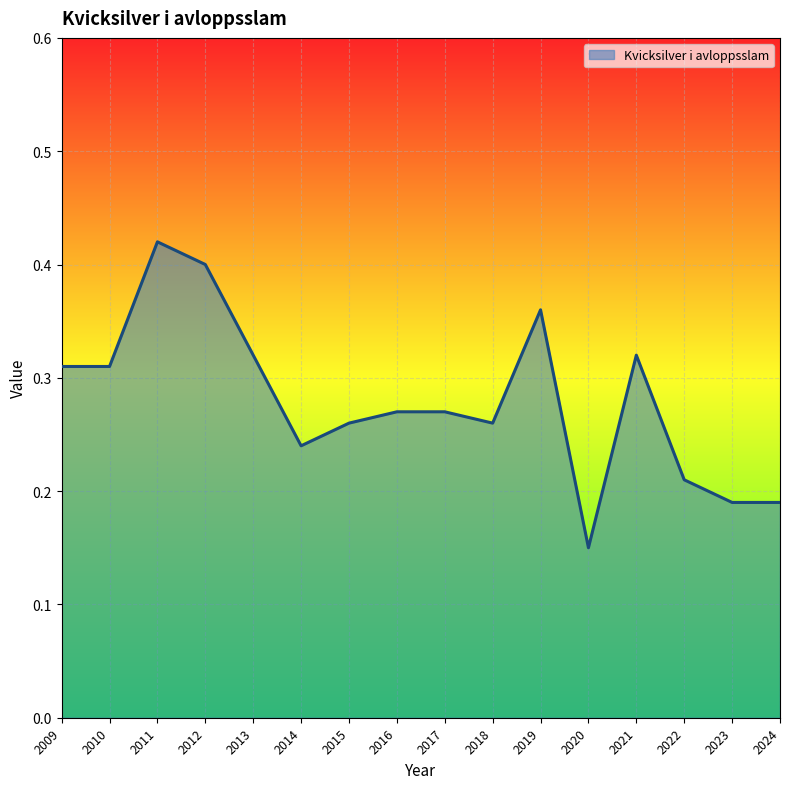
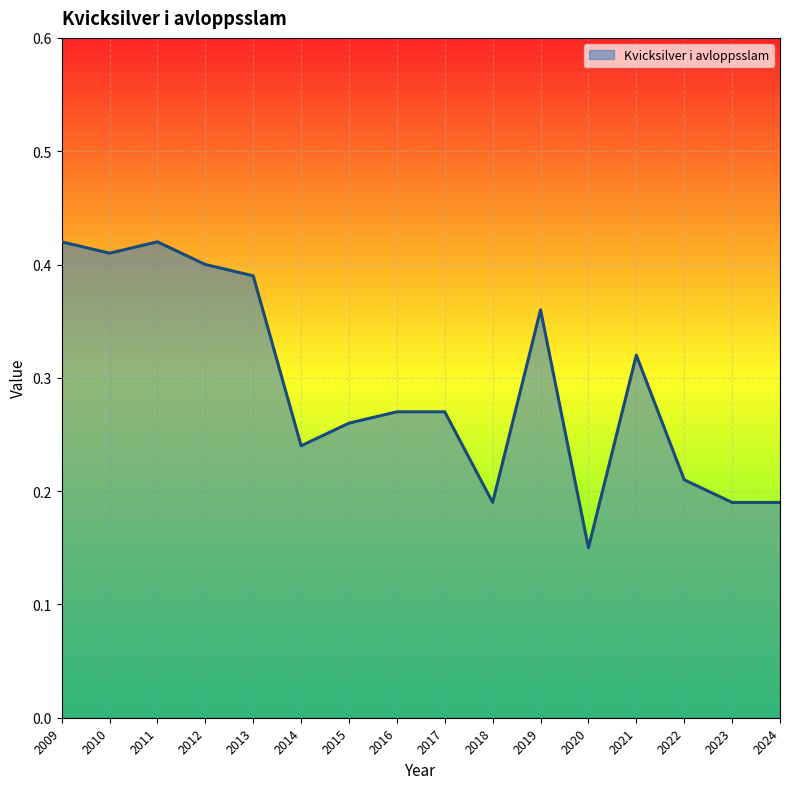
  {
-   "2009": 0.31,
-   "2010": 0.31,
+   "2009": 0.42,
+   "2010": 0.41,
    "2011": 0.42,
    "2012": 0.40,
-   "2013": 0.32,
+   "2013": 0.39,
    "2014": 0.24,
    "2015": 0.26,
    "2016": 0.27,
    "2017": 0.27,
-   "2018": 0.26,
+   "2018": 0.19,
    "2019": 0.36,
    "2020": 0.15,
    "2021": 0.32,
    "2022": 0.21,
    "2023": 0.19,
    "2024": 0.19
  }
